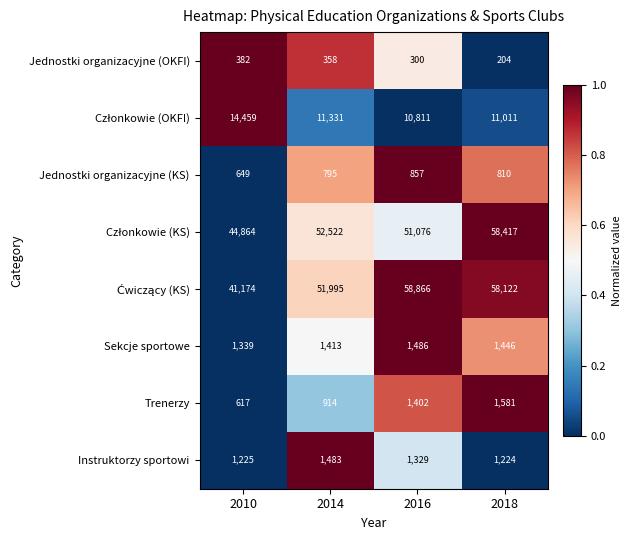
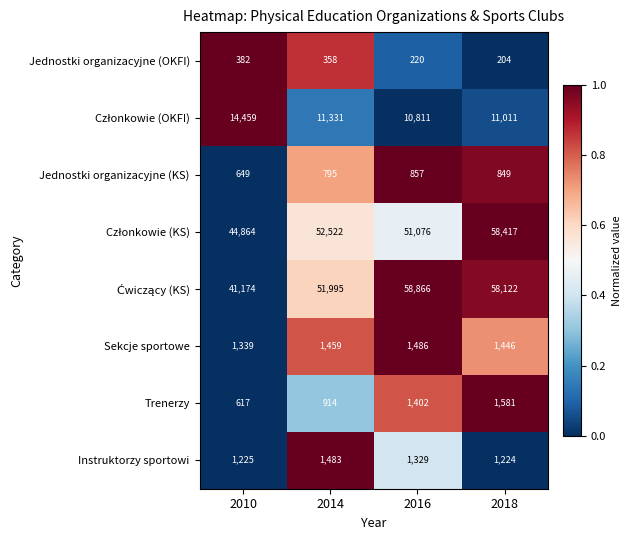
  {
    "Jednostki organizacyjne (OKFI)": {
      "2010": "382",
      "2014": "358",
-     "2016": "300",
+     "2016": "220",
      "2018": "204"
    },
    "Członkowie (OKFI)": {
      "2010": "14,459",
      "2014": "11,331",
      "2016": "10,811",
      "2018": "11,011"
    },
    "Jednostki organizacyjne (KS)": {
      "2010": "649",
      "2014": "795",
      "2016": "857",
-     "2018": "810"
+     "2018": "849"
    },
    "Członkowie (KS)": {
      "2010": "44,864",
      "2014": "52,522",
      "2016": "51,076",
      "2018": "58,417"
    },
    "Ćwiczący (KS)": {
      "2010": "41,174",
      "2014": "51,995",
      "2016": "58,866",
      "2018": "58,122"
    },
    "Sekcje sportowe": {
      "2010": "1,339",
-     "2014": "1,413",
+     "2014": "1,459",
      "2016": "1,486",
      "2018": "1,446"
    },
    "Trenerzy": {
      "2010": "617",
      "2014": "914",
      "2016": "1,402",
      "2018": "1,581"
    },
    "Instruktorzy sportowi": {
      "2010": "1,225",
      "2014": "1,483",
      "2016": "1,329",
      "2018": "1,224"
    }
  }
